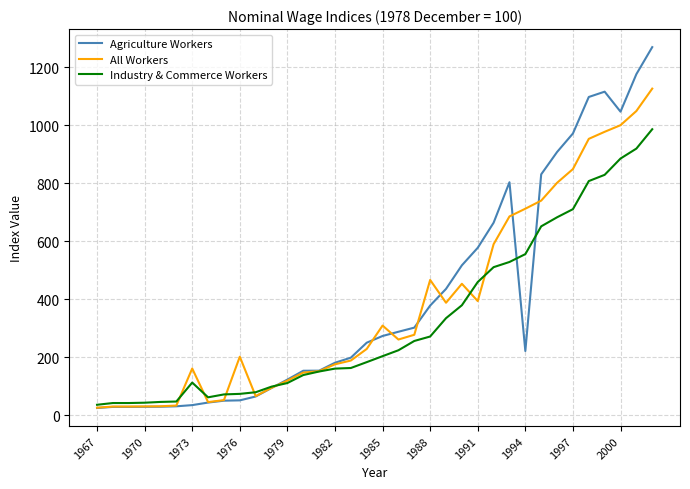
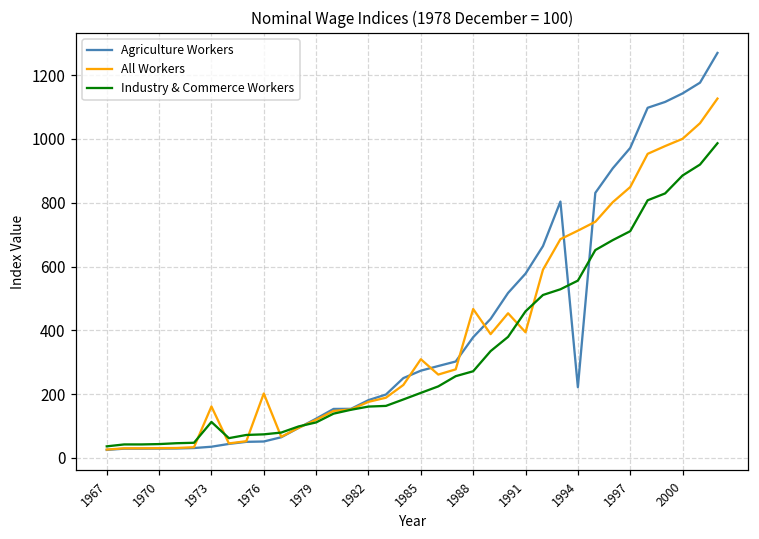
  {
    "Agriculture Workers": {
      "1973": 40,
      "1976": 50,
      "1985": 270,
      "1988": 380,
      "1991": 580,
      "1994": 220,
      "1997": 970,
-     "2000": 1050
+     "2000": 1140
    },
    "All Workers": {
      "1973": 160,
      "1976": 200,
      "1985": 310,
      "1988": 470,
      "1991": 390,
      "1994": 710,
      "1997": 850,
      "2000": 1000
    },
    "Industry & Commerce Workers": {
      "1967": 40,
      "1970": 40,
      "1973": 110,
      "1976": 70,
      "1982": 160,
      "1985": 200,
      "1988": 270,
      "1991": 460,
      "1994": 560,
      "1997": 710,
      "2000": 890
    }
  }
